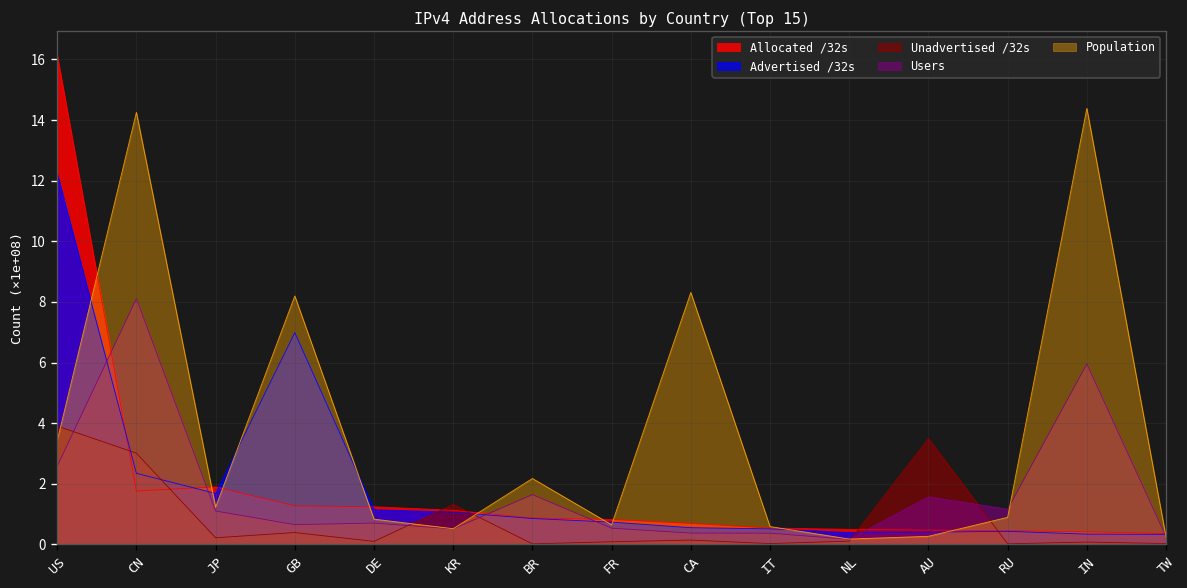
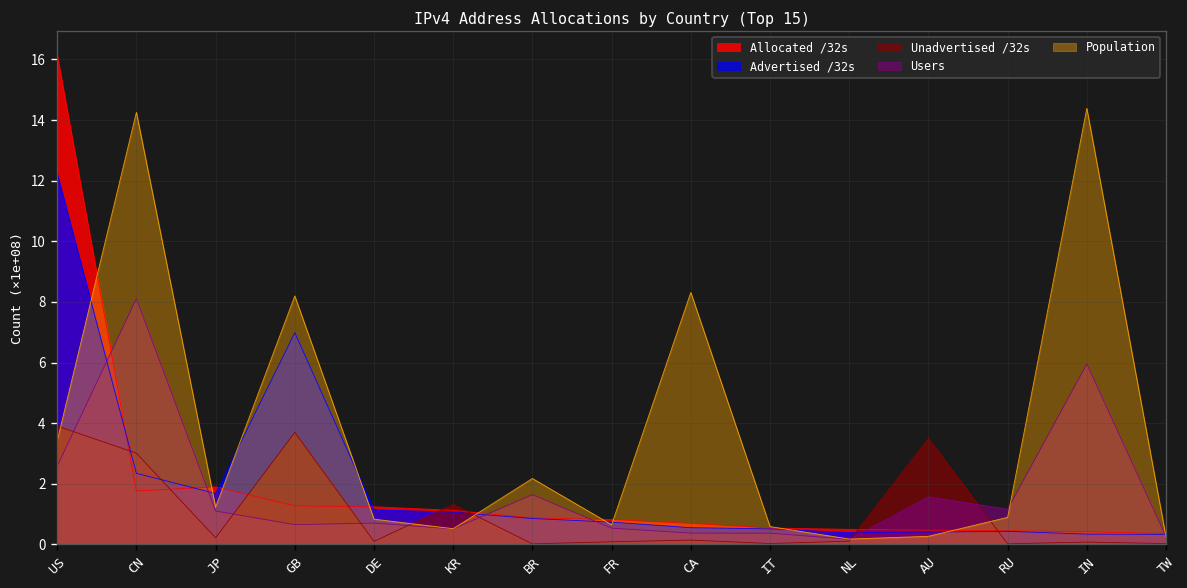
  {
    "Allocated /32s": {
      "US": 16.1,
      "CN": 1.8,
      "JP": 1.9,
      "GB": 1.3,
      "CA": 0.7,
      "NL": 0.5
    },
    "Advertised /32s": {
      "US": 12.2,
      "CN": 2.3,
      "JP": 1.7,
      "GB": 7.0,
      "CA": 0.6,
      "NL": 0.4
    },
    "Unadvertised /32s": {
      "US": 3.9,
      "CN": 3.0,
      "JP": 0.2,
-     "GB": 0.4,
+     "GB": 3.7,
      "DE": 0.1,
      "KR": 1.3,
      "BR": 0.0,
      "FR": 0.1,
      "CA": 0.1,
      "IT": 0.0,
      "AU": 3.5,
      "RU": 0.0,
      "IN": 0.1,
      "TW": 0.0
    },
    "Users": {
      "US": 2.6,
      "CN": 8.1,
      "JP": 1.1,
      "GB": 0.7,
      "DE": 0.7,
      "BR": 1.6,
      "FR": 0.5,
      "CA": 0.4,
      "IT": 0.4,
      "AU": 1.6,
      "RU": 1.2,
      "IN": 6.0
    },
    "Population": {
      "US": 3.4,
      "CN": 14.3,
      "JP": 1.2,
      "GB": 8.2,
      "DE": 0.8,
      "BR": 2.2,
      "CA": 8.3,
      "AU": 0.3,
      "RU": 0.9,
      "IN": 14.4
    }
  }
